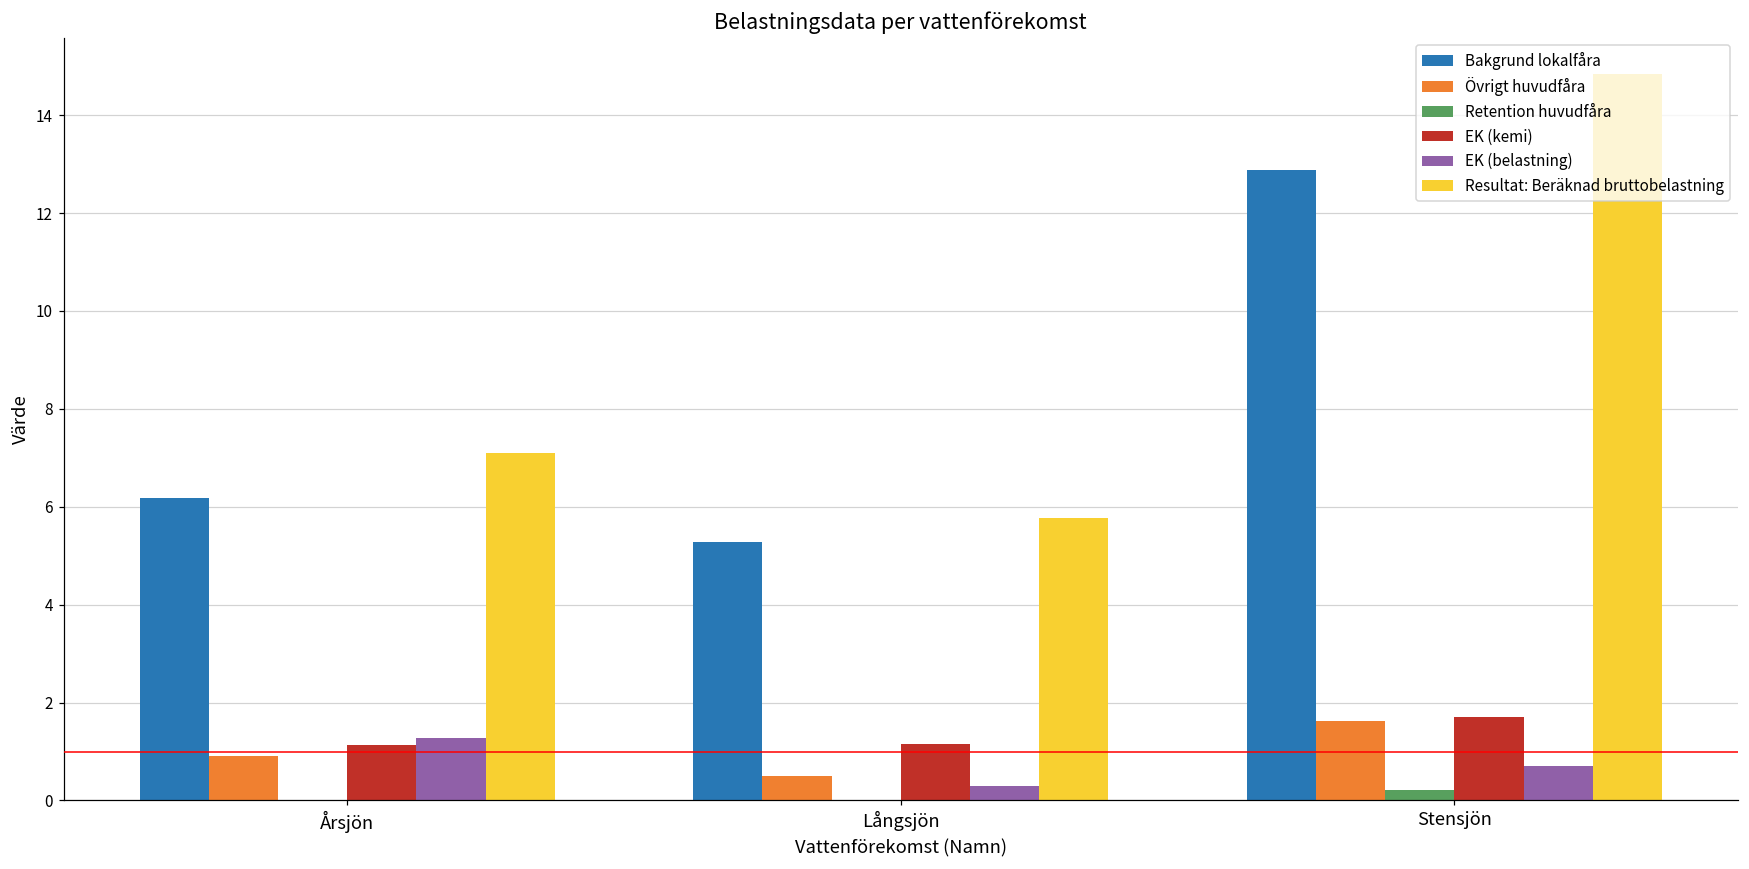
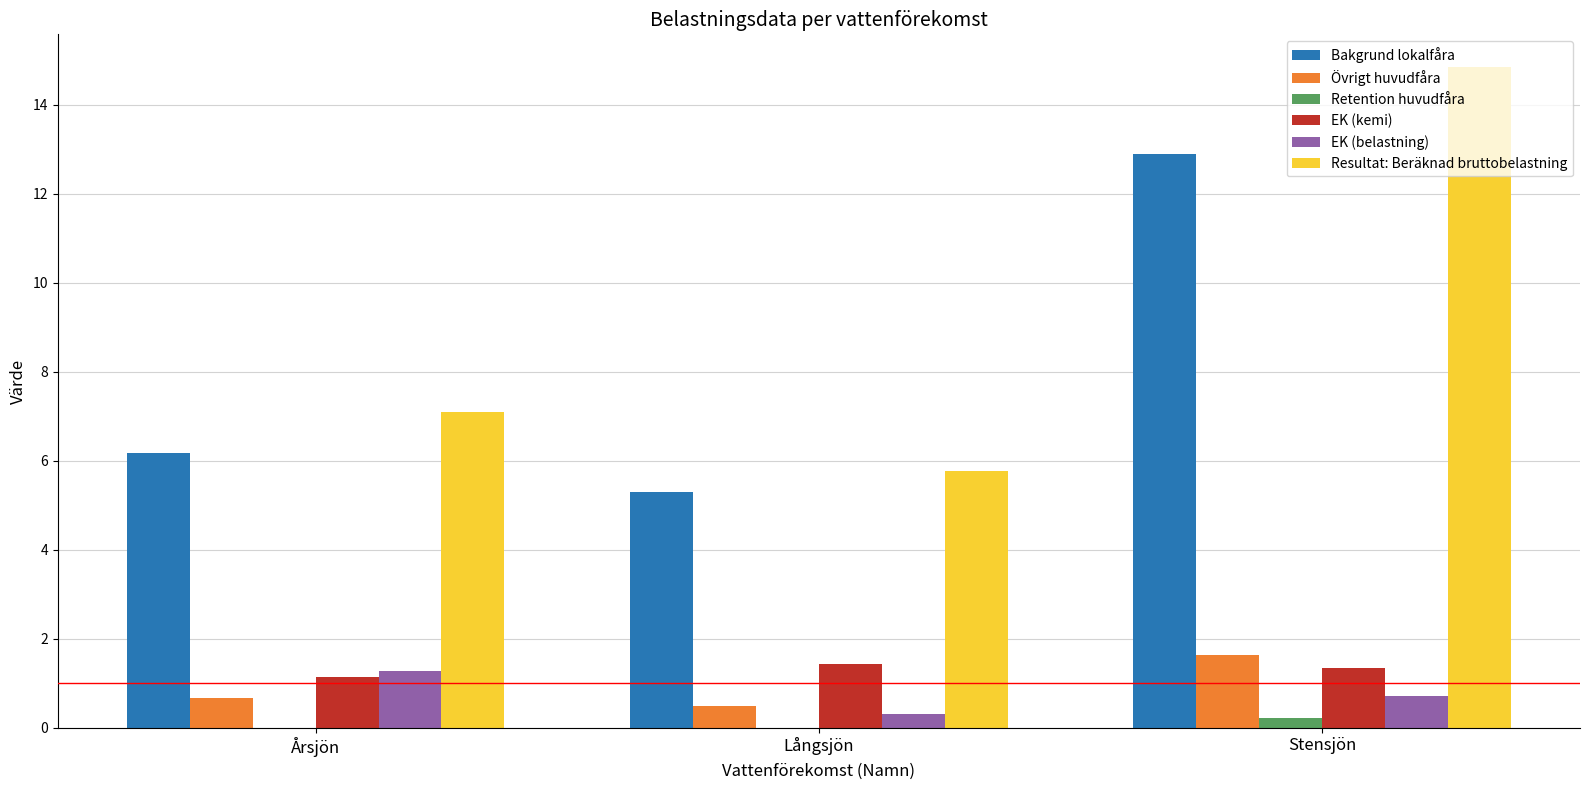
  {
    "Bakgrund lokalfåra": {
      "Årsjön": 6.2,
      "Långsjön": 5.3,
      "Stensjön": 12.9
    },
    "Övrigt huvudfåra": {
-     "Årsjön": 0.9,
+     "Årsjön": 0.7,
      "Långsjön": 0.5,
      "Stensjön": 1.6
    },
    "Retention huvudfåra": {
      "Långsjön": 0.0,
      "Stensjön": 0.2
    },
    "EK (kemi)": {
      "Årsjön": 1.1,
-     "Långsjön": 1.2,
-     "Stensjön": 1.7
+     "Långsjön": 1.4,
+     "Stensjön": 1.4
    },
    "EK (belastning)": {
      "Årsjön": 1.3,
      "Långsjön": 0.3,
      "Stensjön": 0.7
    },
    "Resultat: Beräknad bruttobelastning": {
      "Årsjön": 7.1,
      "Långsjön": 5.8
    }
  }
